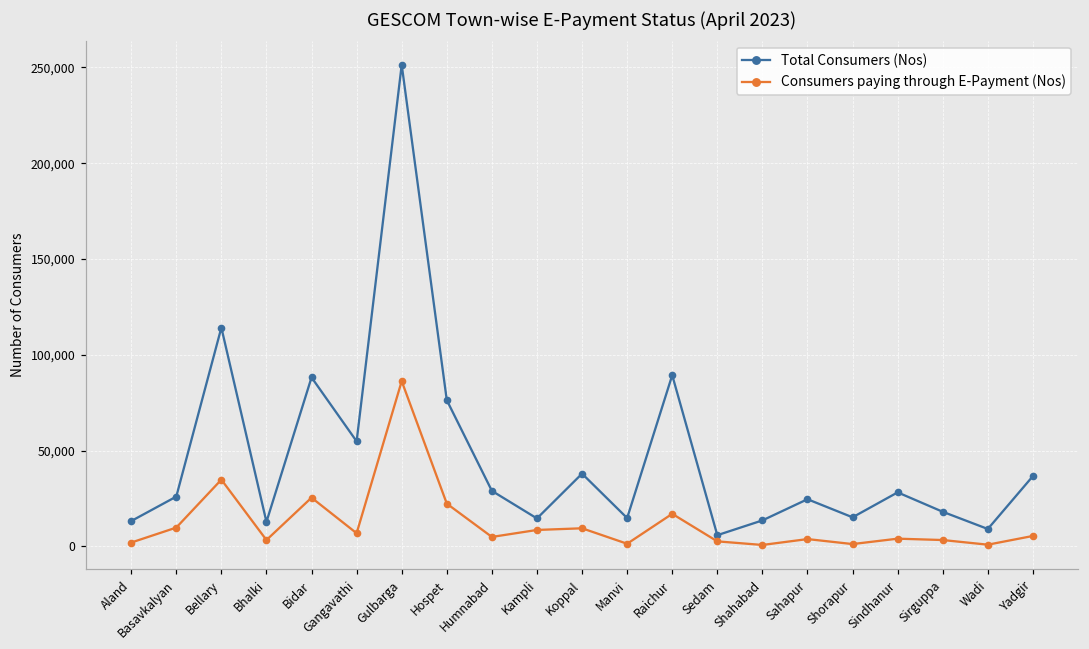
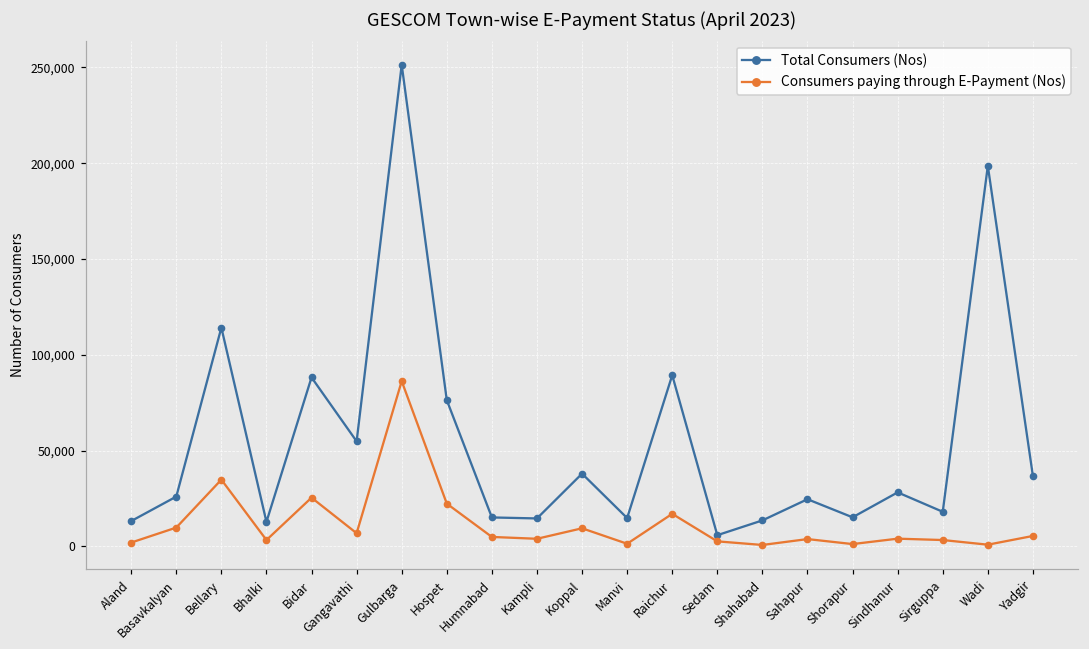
  {
    "Total Consumers (Nos)": {
      "Aland": "13,000",
      "Basavkalyan": "26,000",
      "Bellary": "114,000",
      "Bhalki": "13,000",
      "Bidar": "88,000",
      "Gangavathi": "55,000",
      "Gulbarga": "251,000",
      "Hospet": "76,000",
-     "Humnabad": "29,000",
+     "Humnabad": "15,000",
      "Kampli": "15,000",
      "Koppal": "38,000",
      "Manvi": "15,000",
      "Raichur": "89,000",
      "Sedam": "6,000",
      "Shahabad": "14,000",
      "Sahapur": "25,000",
      "Shorapur": "15,000",
      "Sindhanur": "28,000",
      "Sirguppa": "18,000",
-     "Wadi": "9,000",
+     "Wadi": "199,000",
      "Yadgir": "37,000"
    },
    "Consumers paying through E-Payment (Nos)": {
      "Aland": "2,000",
      "Basavkalyan": "10,000",
      "Bellary": "35,000",
      "Bhalki": "3,000",
      "Bidar": "25,000",
      "Gangavathi": "7,000",
      "Gulbarga": "86,000",
      "Hospet": "22,000",
      "Humnabad": "5,000",
-     "Kampli": "9,000",
+     "Kampli": "4,000",
      "Koppal": "9,000",
      "Manvi": "1,000",
      "Raichur": "17,000",
      "Sedam": "3,000",
      "Shahabad": "1,000",
      "Sahapur": "4,000",
      "Shorapur": "1,000",
      "Sindhanur": "4,000",
      "Sirguppa": "3,000",
      "Wadi": "1,000",
      "Yadgir": "5,000"
    }
  }
